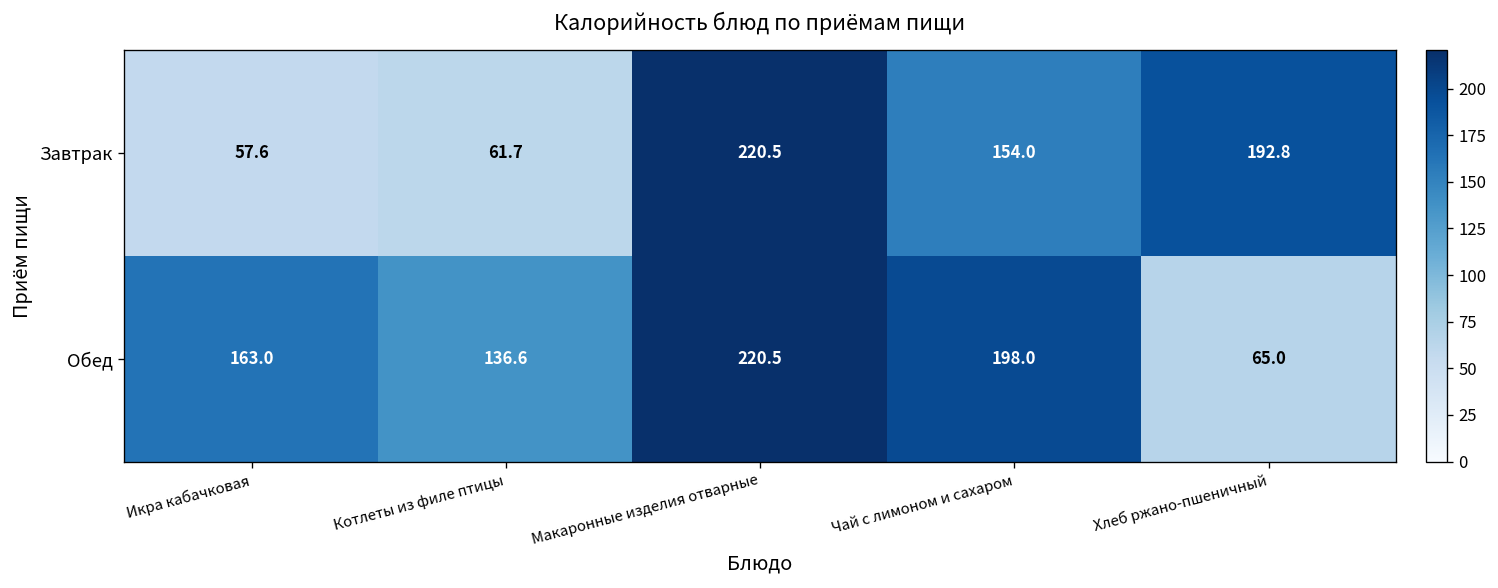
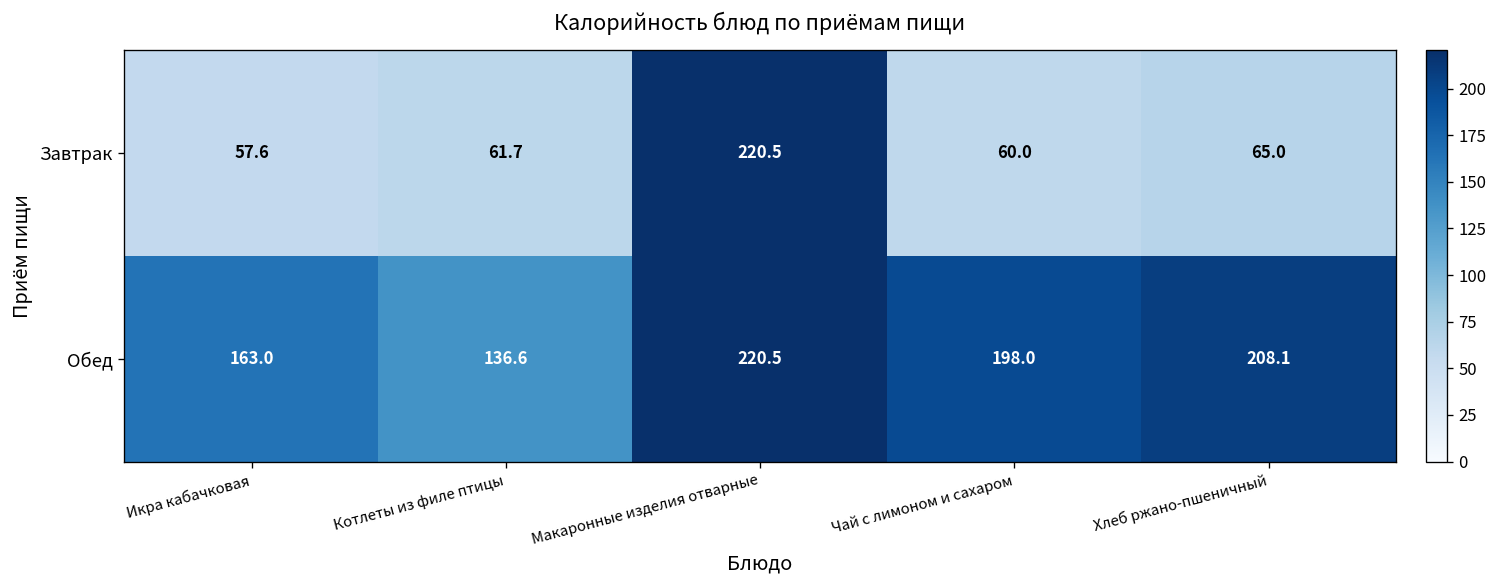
  {
    "Завтрак": {
      "Икра кабачковая": 57.6,
      "Котлеты из филе птицы": 61.7,
      "Макаронные изделия отварные": 220.5,
-     "Чай с лимоном и сахаром": 154.0,
-     "Хлеб ржано-пшеничный": 192.8
+     "Чай с лимоном и сахаром": 60.0,
+     "Хлеб ржано-пшеничный": 65.0
    },
    "Обед": {
      "Икра кабачковая": 163.0,
      "Котлеты из филе птицы": 136.6,
      "Макаронные изделия отварные": 220.5,
      "Чай с лимоном и сахаром": 198.0,
-     "Хлеб ржано-пшеничный": 65.0
+     "Хлеб ржано-пшеничный": 208.1
    }
  }
